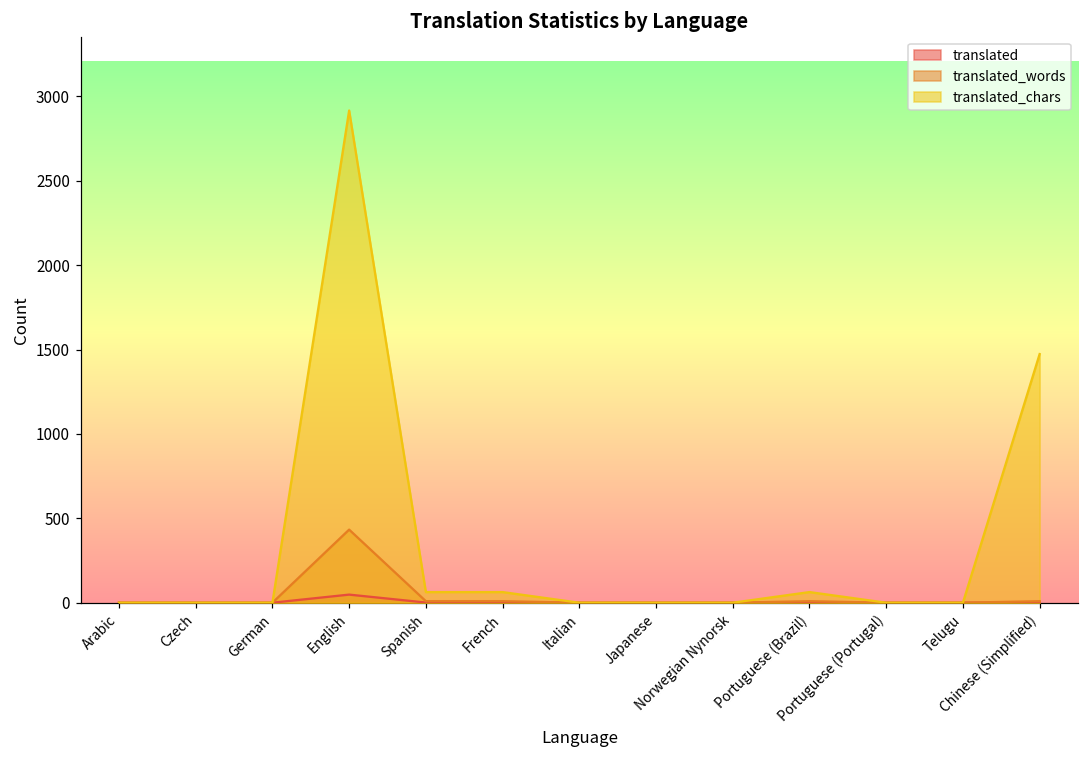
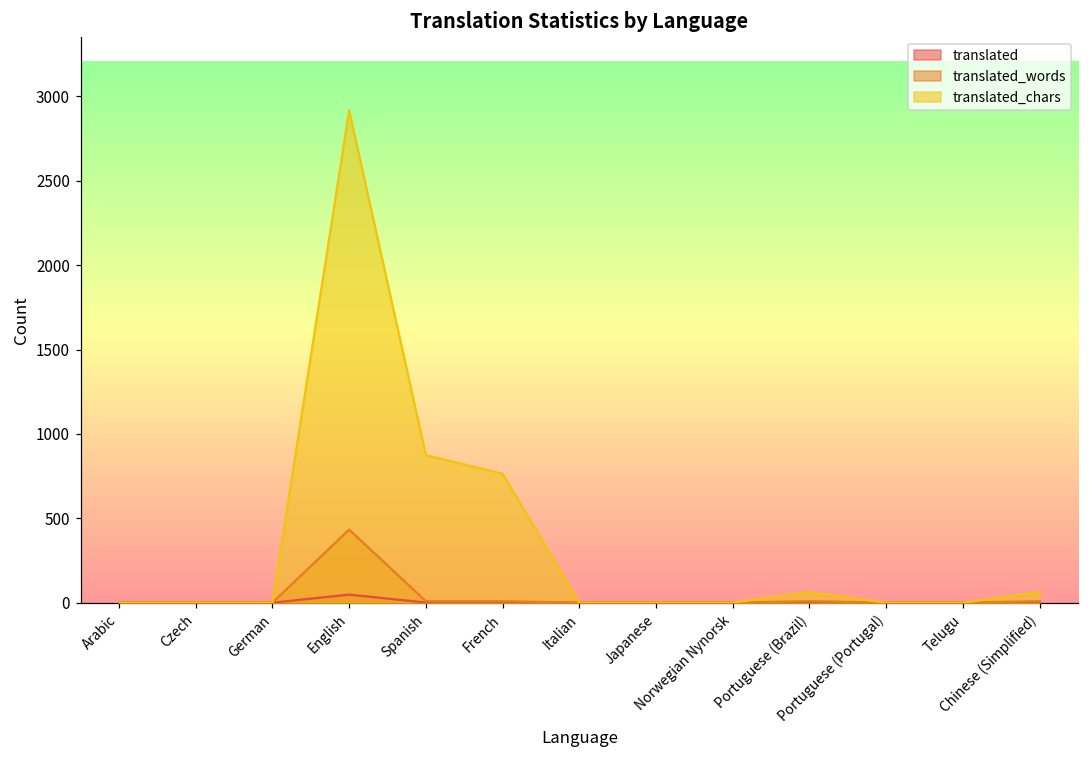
  {
    "translated_chars": {
      "English": 2920,
-     "Spanish": 60,
-     "French": 60,
+     "Spanish": 870,
+     "French": 760,
      "Portuguese (Brazil)": 60,
-     "Chinese (Simplified)": 1470
+     "Chinese (Simplified)": 60
    }
  }
